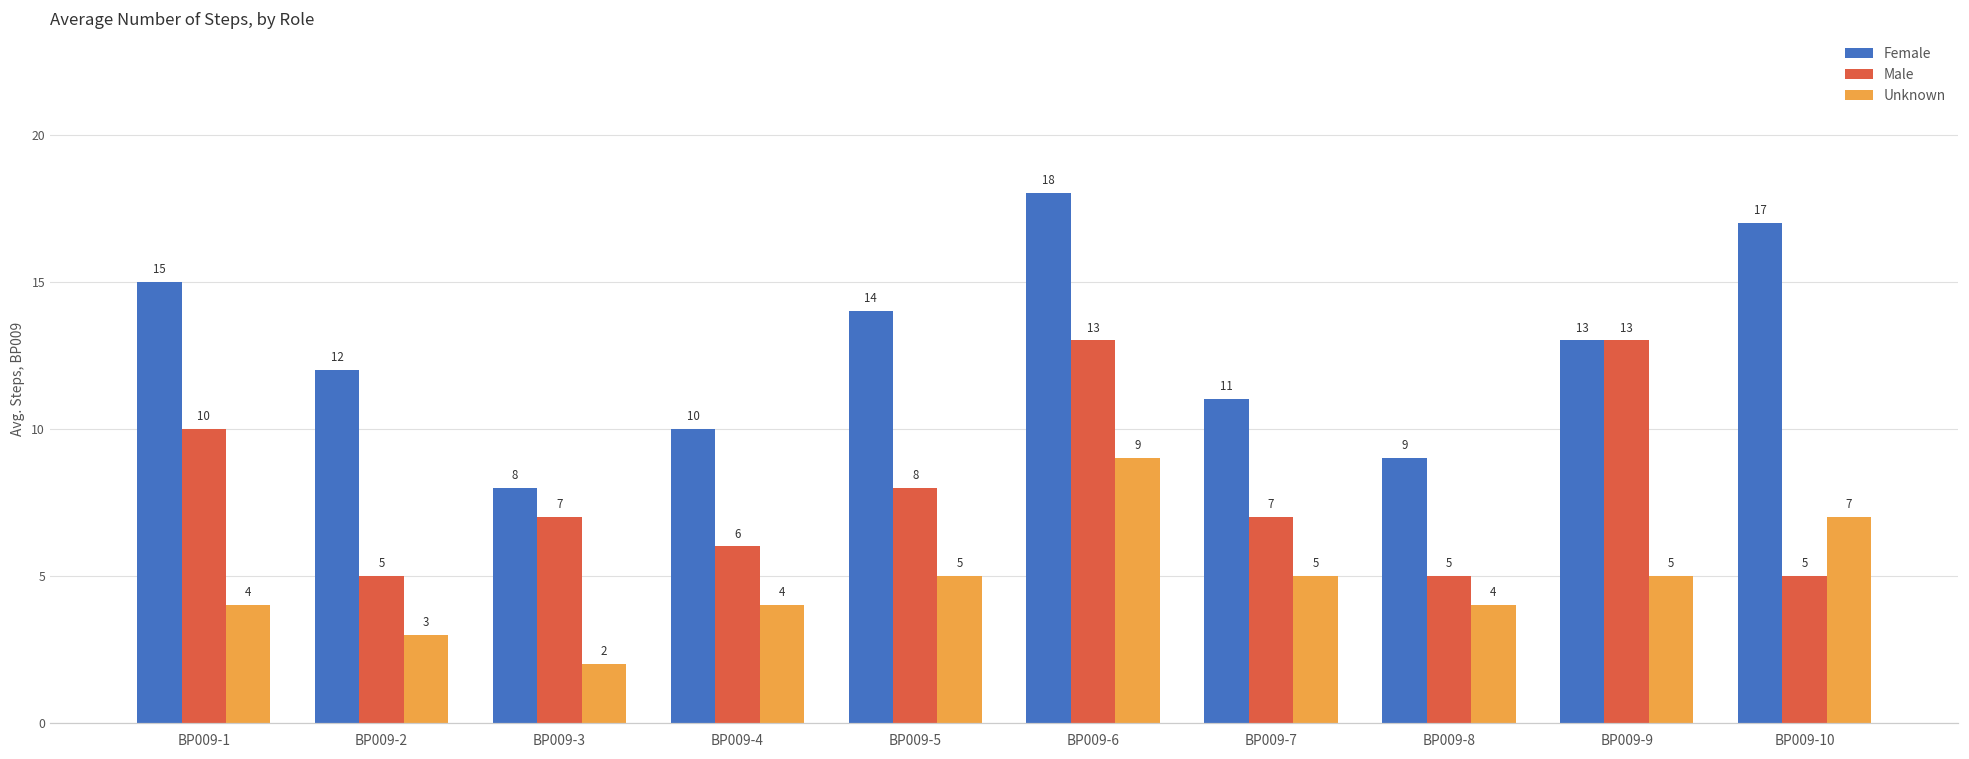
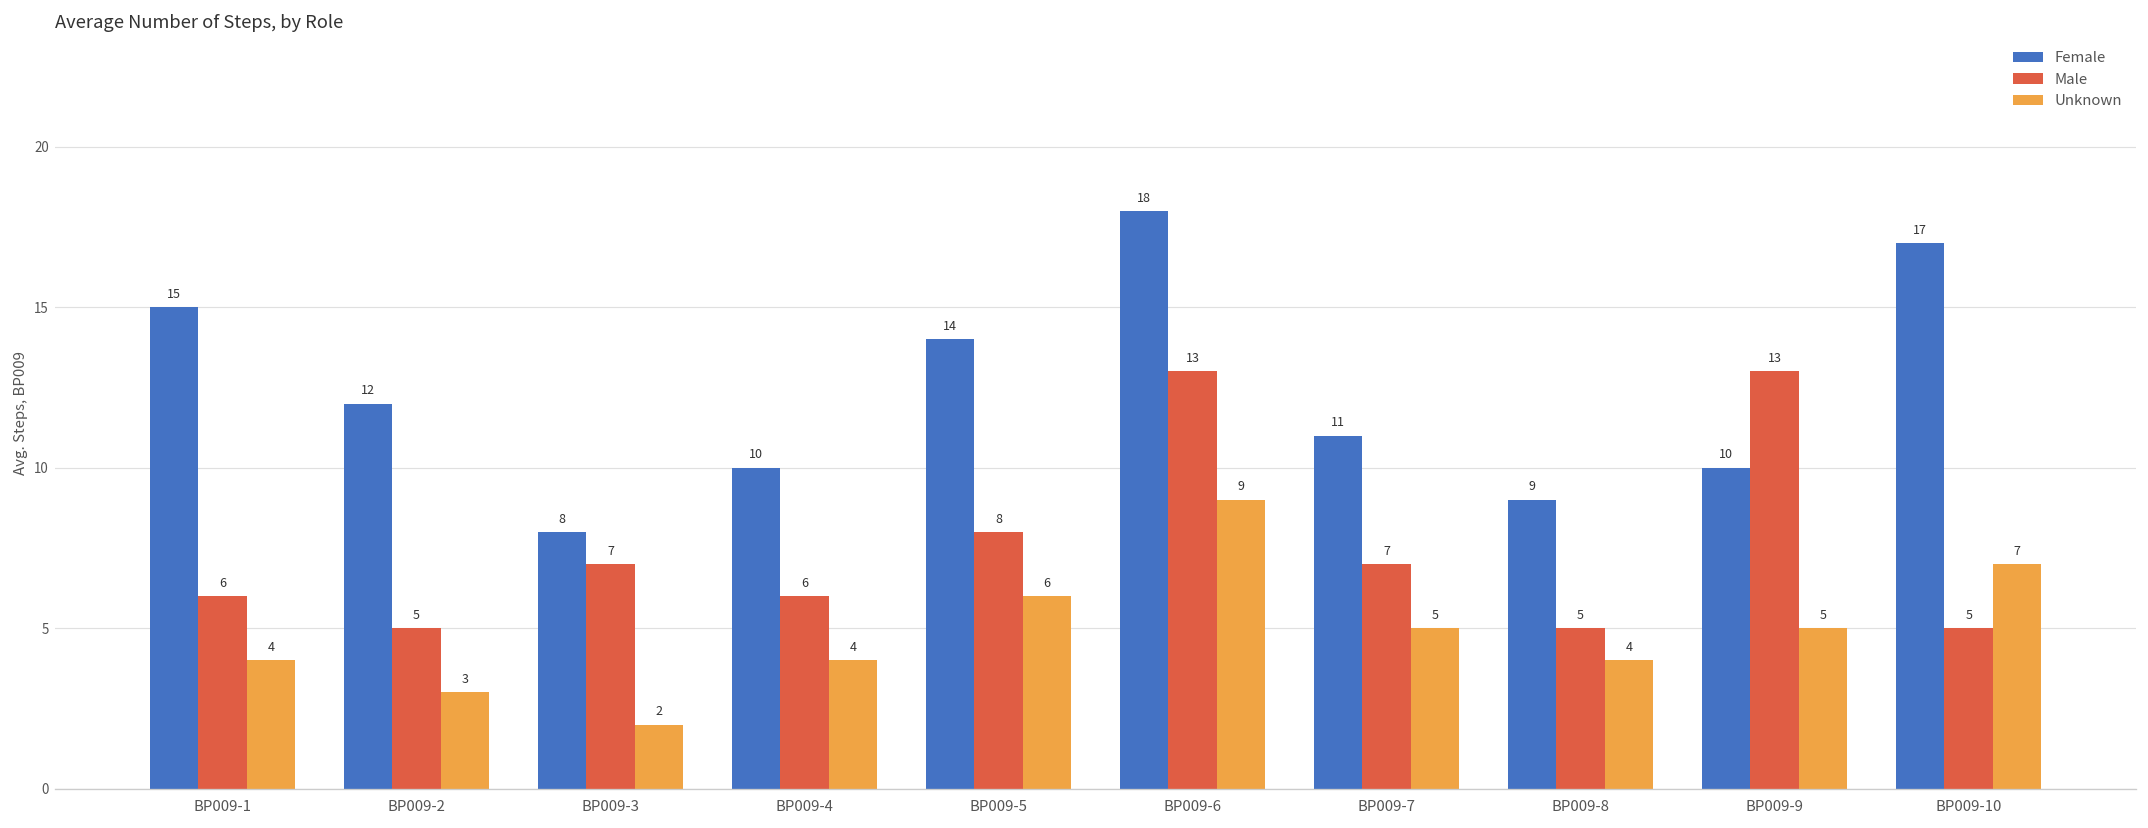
  {
    "Female": {
      "BP009-1": 15,
      "BP009-2": 12,
      "BP009-3": 8,
      "BP009-4": 10,
      "BP009-5": 14,
      "BP009-6": 18,
      "BP009-7": 11,
      "BP009-8": 9,
-     "BP009-9": 13,
+     "BP009-9": 10,
      "BP009-10": 17
    },
    "Male": {
-     "BP009-1": 10,
+     "BP009-1": 6,
      "BP009-2": 5,
      "BP009-3": 7,
      "BP009-4": 6,
      "BP009-5": 8,
      "BP009-6": 13,
      "BP009-7": 7,
      "BP009-8": 5,
      "BP009-9": 13,
      "BP009-10": 5
    },
    "Unknown": {
      "BP009-1": 4,
      "BP009-2": 3,
      "BP009-3": 2,
      "BP009-4": 4,
-     "BP009-5": 5,
+     "BP009-5": 6,
      "BP009-6": 9,
      "BP009-7": 5,
      "BP009-8": 4,
      "BP009-9": 5,
      "BP009-10": 7
    }
  }
